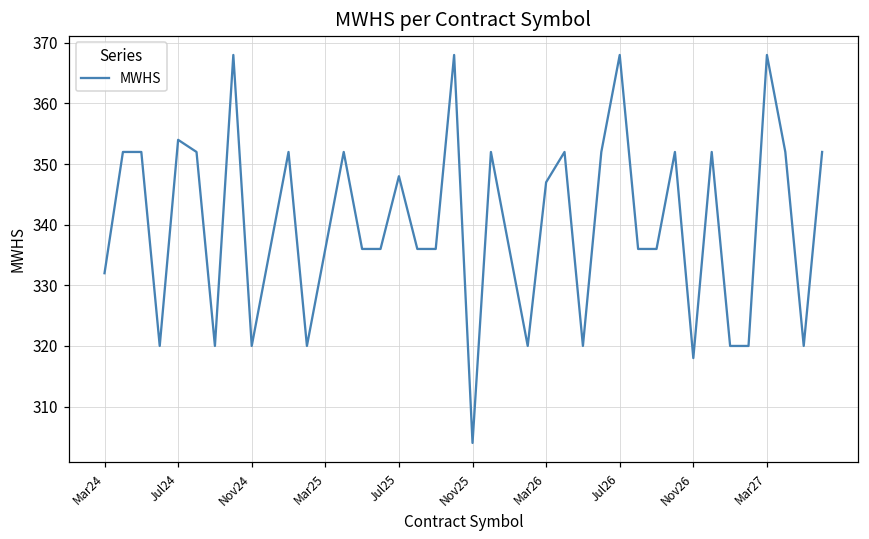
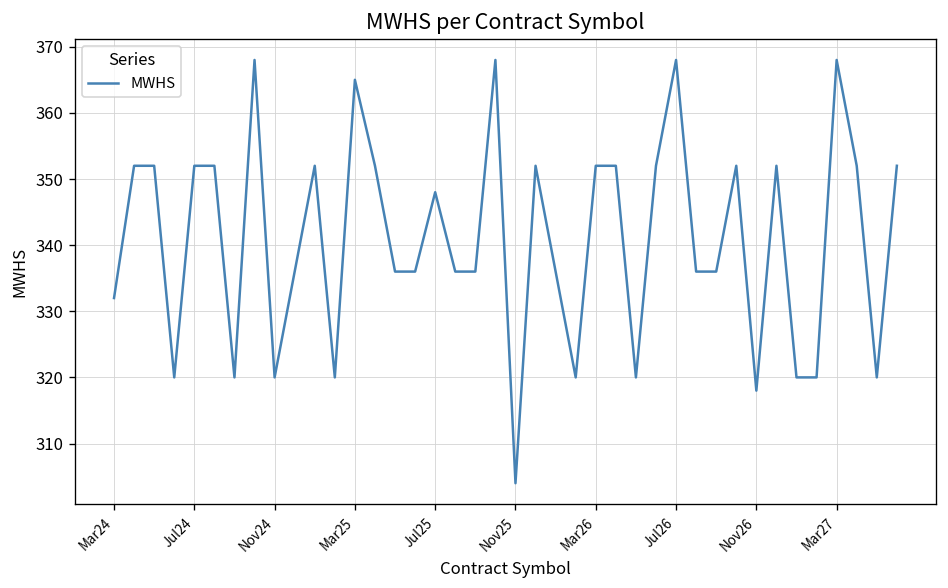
  {
    "Mar24": 332,
-   "Jul24": 354,
+   "Jul24": 352,
    "Nov24": 320,
-   "Mar25": 336,
+   "Mar25": 365,
    "Jul25": 348,
    "Nov25": 304,
-   "Mar26": 347,
+   "Mar26": 352,
    "Jul26": 368,
    "Nov26": 318,
    "Mar27": 368
  }
